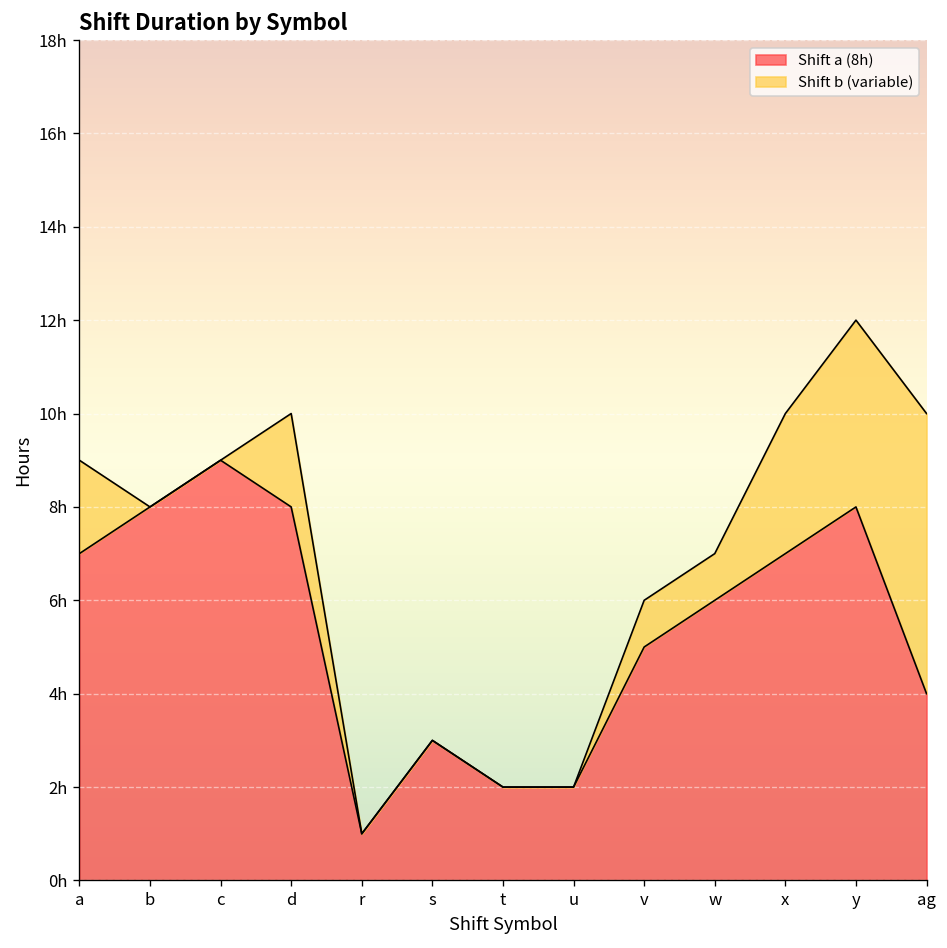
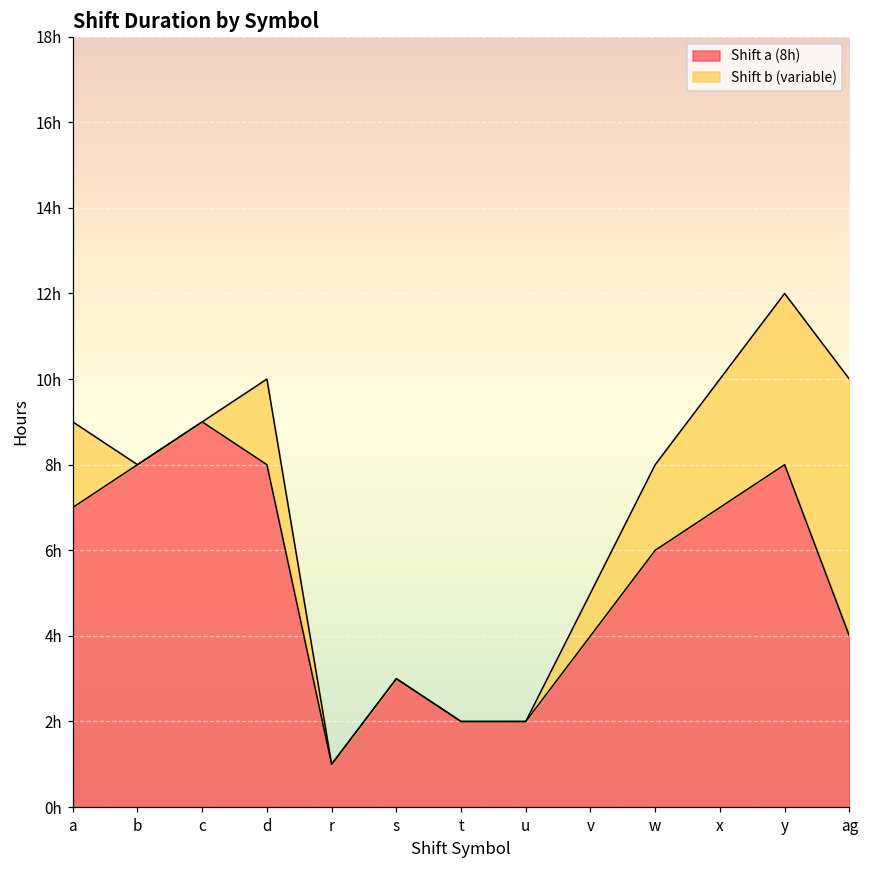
  {
    "Shift a (8h)": {
      "a": "7h",
      "d": "8h",
-     "v": "5h",
+     "v": "4h",
      "w": "6h",
      "x": "7h",
      "y": "8h",
      "ag": "4h"
    },
    "Shift b (variable)": {
      "a": "2h",
      "d": "2h",
      "v": "1h",
-     "w": "1h",
+     "w": "2h",
      "x": "3h",
      "y": "4h",
      "ag": "6h"
    }
  }
